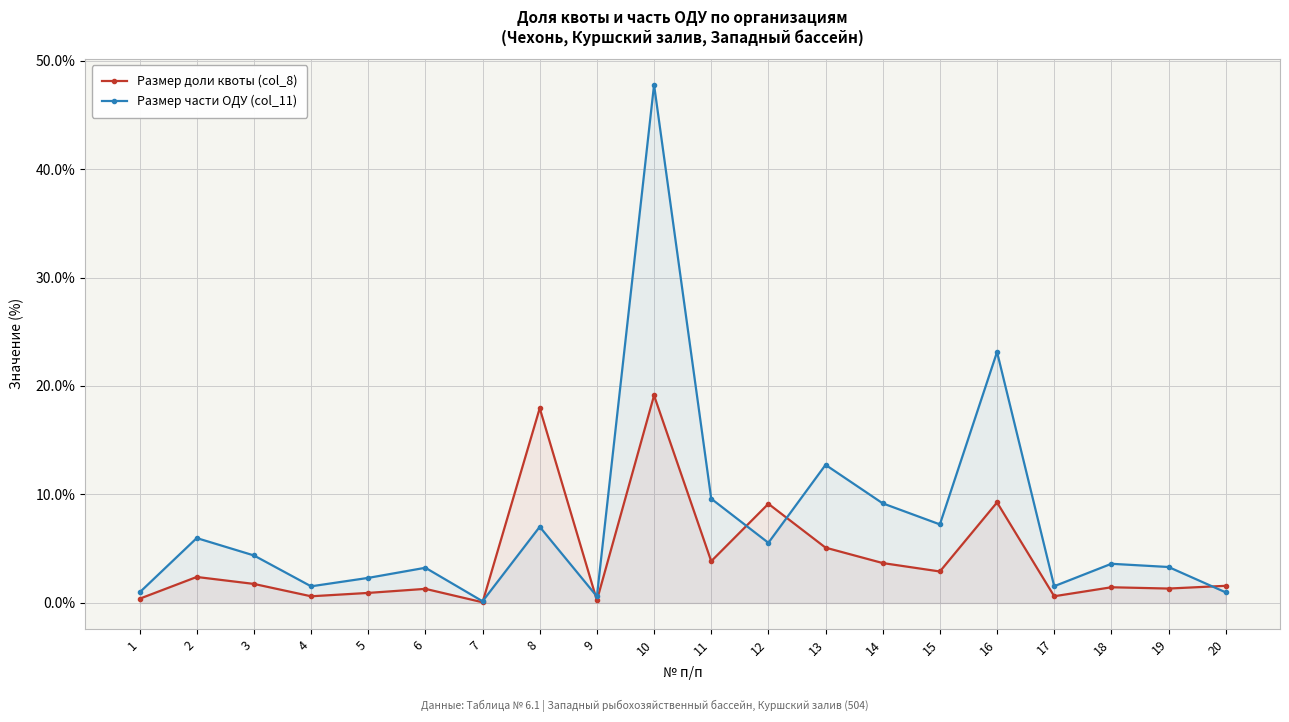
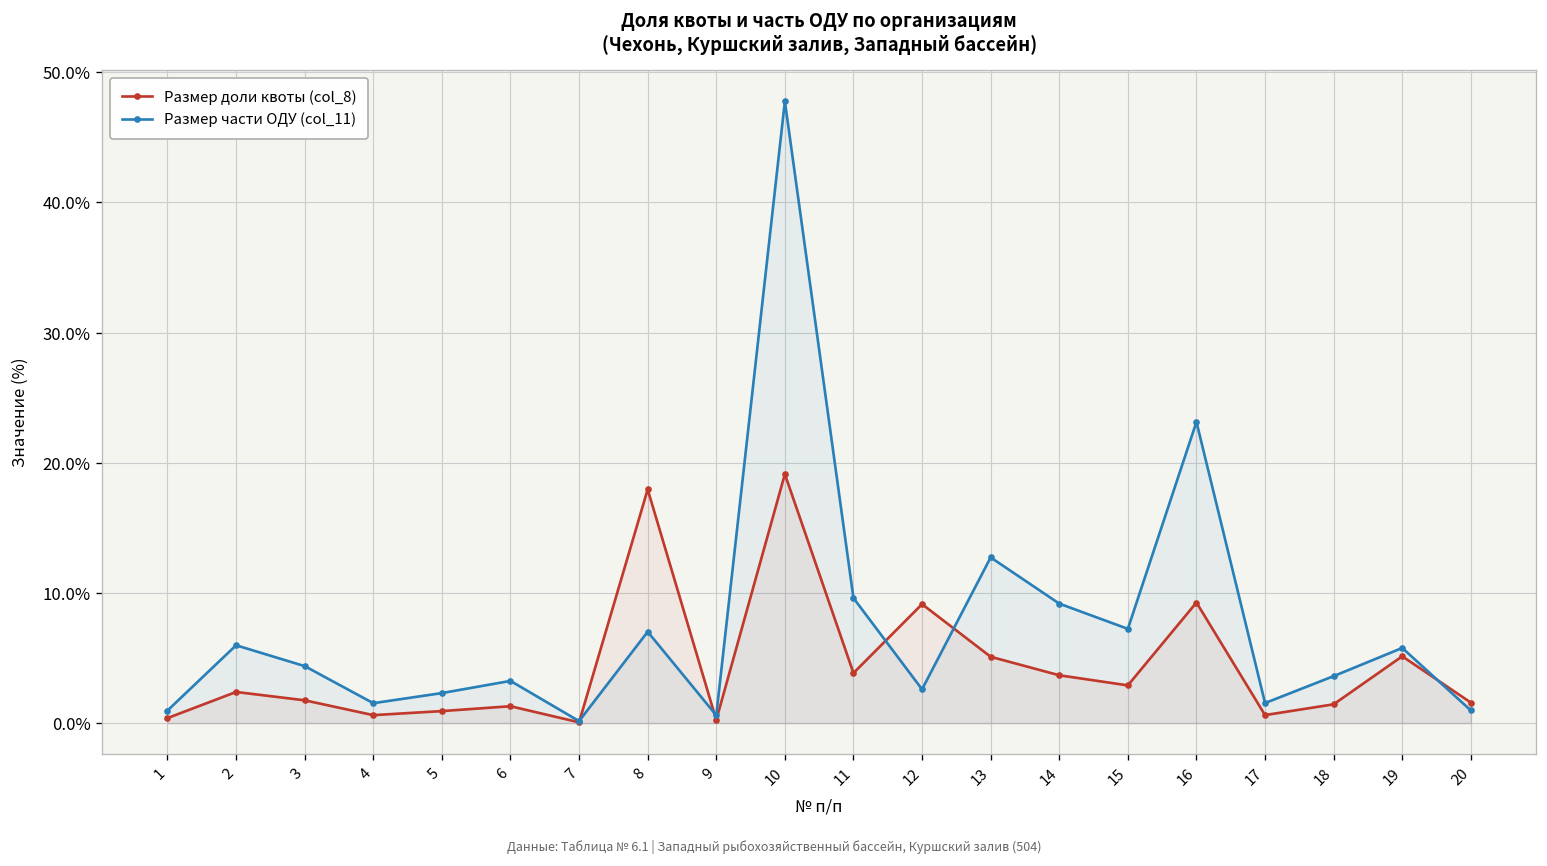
  {
    "Размер доли квоты (col_8)": {
      "1": "0.4%",
      "2": "2.4%",
      "3": "1.8%",
      "4": "0.6%",
      "5": "0.9%",
      "6": "1.3%",
      "8": "18.0%",
      "9": "0.2%",
      "10": "19.1%",
      "11": "3.8%",
      "12": "9.1%",
      "13": "5.1%",
      "14": "3.7%",
      "15": "2.9%",
      "16": "9.3%",
      "17": "0.6%",
      "18": "1.4%",
-     "19": "1.3%",
+     "19": "5.1%",
      "20": "1.6%"
    },
    "Размер части ОДУ (col_11)": {
      "1": "1.0%",
      "2": "6.0%",
      "3": "4.4%",
      "4": "1.5%",
      "5": "2.3%",
      "6": "3.2%",
      "8": "7.0%",
      "9": "0.6%",
      "10": "47.8%",
      "11": "9.6%",
-     "12": "5.5%",
+     "12": "2.6%",
      "13": "12.7%",
      "14": "9.2%",
      "15": "7.2%",
      "16": "23.1%",
      "17": "1.5%",
      "18": "3.6%",
-     "19": "3.3%",
+     "19": "5.8%",
      "20": "1.0%"
    }
  }
